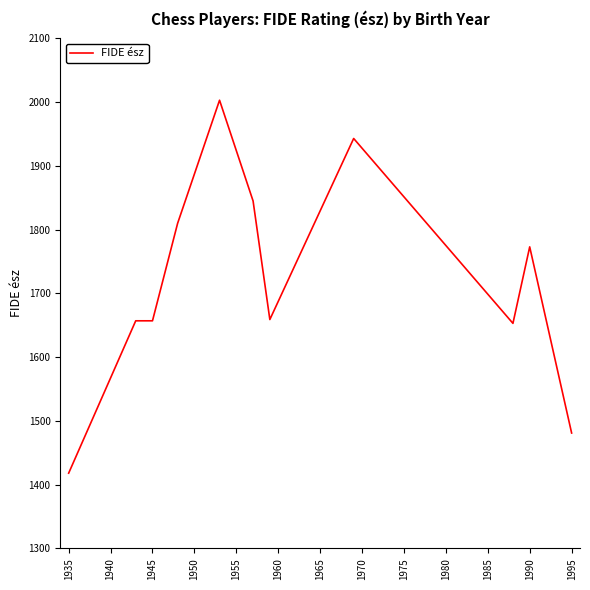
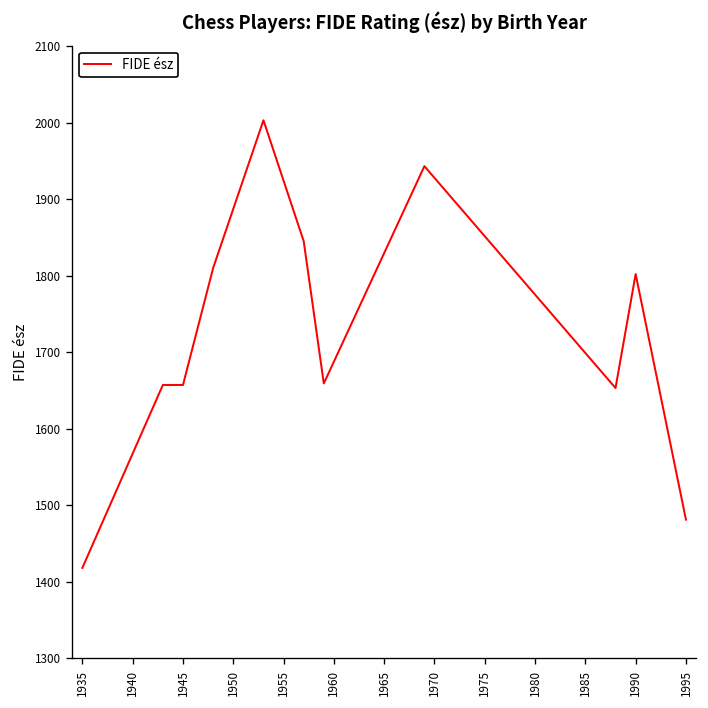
  {
    "1935": 1420,
    "1945": 1660,
-   "1990": 1770,
+   "1990": 1800,
    "1995": 1480
  }
